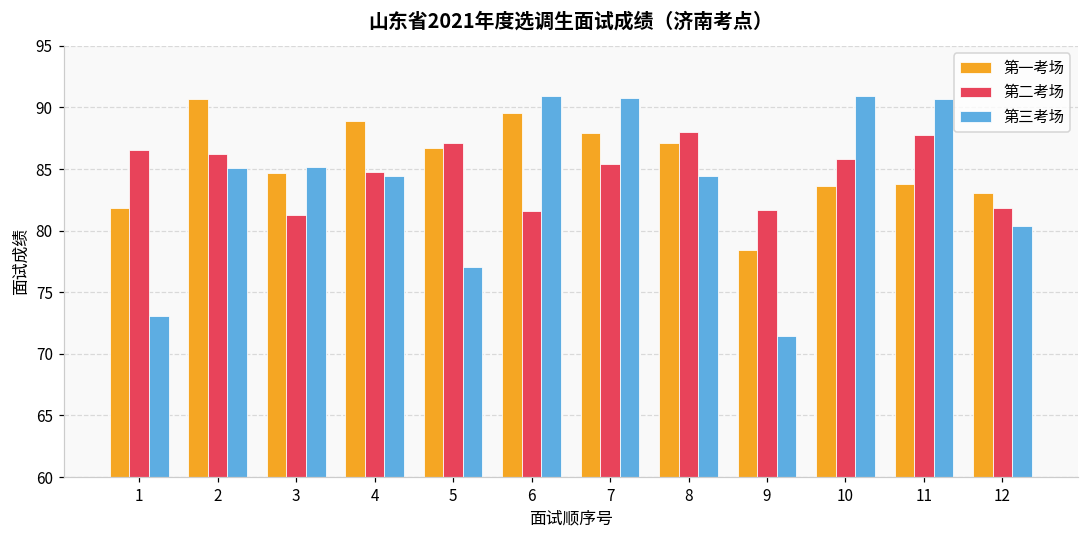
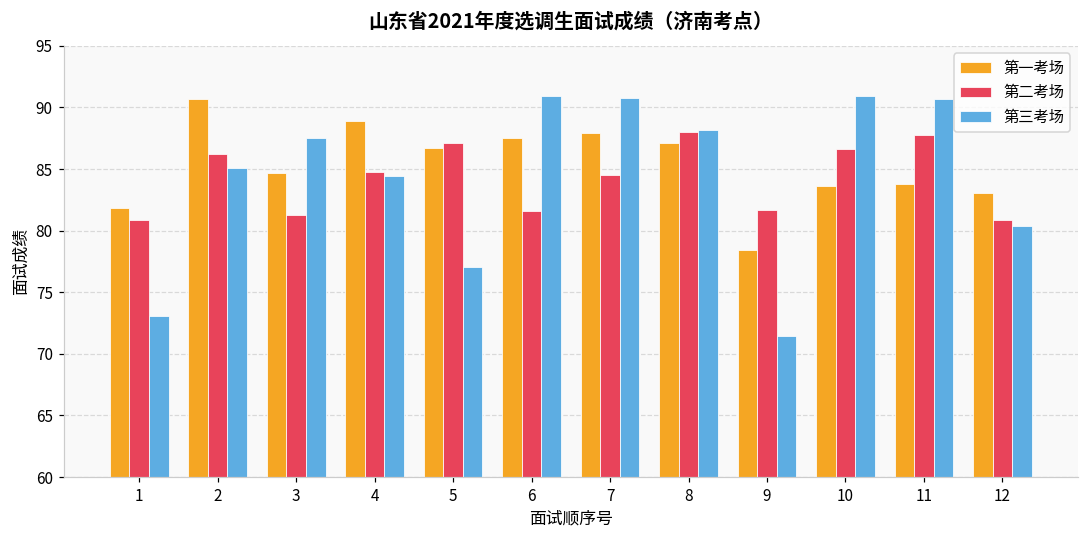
  {
    "第一考场": {
      "1": 81.8,
      "2": 90.7,
      "3": 84.6,
      "4": 88.9,
      "5": 86.7,
-     "6": 89.5,
+     "6": 87.5,
      "7": 87.9,
      "8": 87.1,
      "9": 78.4,
      "10": 83.6,
      "11": 83.8,
      "12": 83.0
    },
    "第二考场": {
-     "1": 86.5,
+     "1": 80.9,
      "2": 86.3,
      "3": 81.3,
      "4": 84.8,
      "5": 87.1,
      "6": 81.6,
-     "7": 85.4,
+     "7": 84.5,
      "8": 88.0,
      "9": 81.7,
-     "10": 85.8,
+     "10": 86.6,
      "11": 87.8,
-     "12": 81.8
+     "12": 80.9
    },
    "第三考场": {
      "1": 73.1,
      "2": 85.1,
-     "3": 85.2,
+     "3": 87.5,
      "4": 84.5,
      "5": 77.1,
      "6": 90.9,
      "7": 90.8,
-     "8": 84.5,
+     "8": 88.1,
      "9": 71.5,
      "10": 90.9,
      "11": 90.7,
      "12": 80.4
    }
  }
